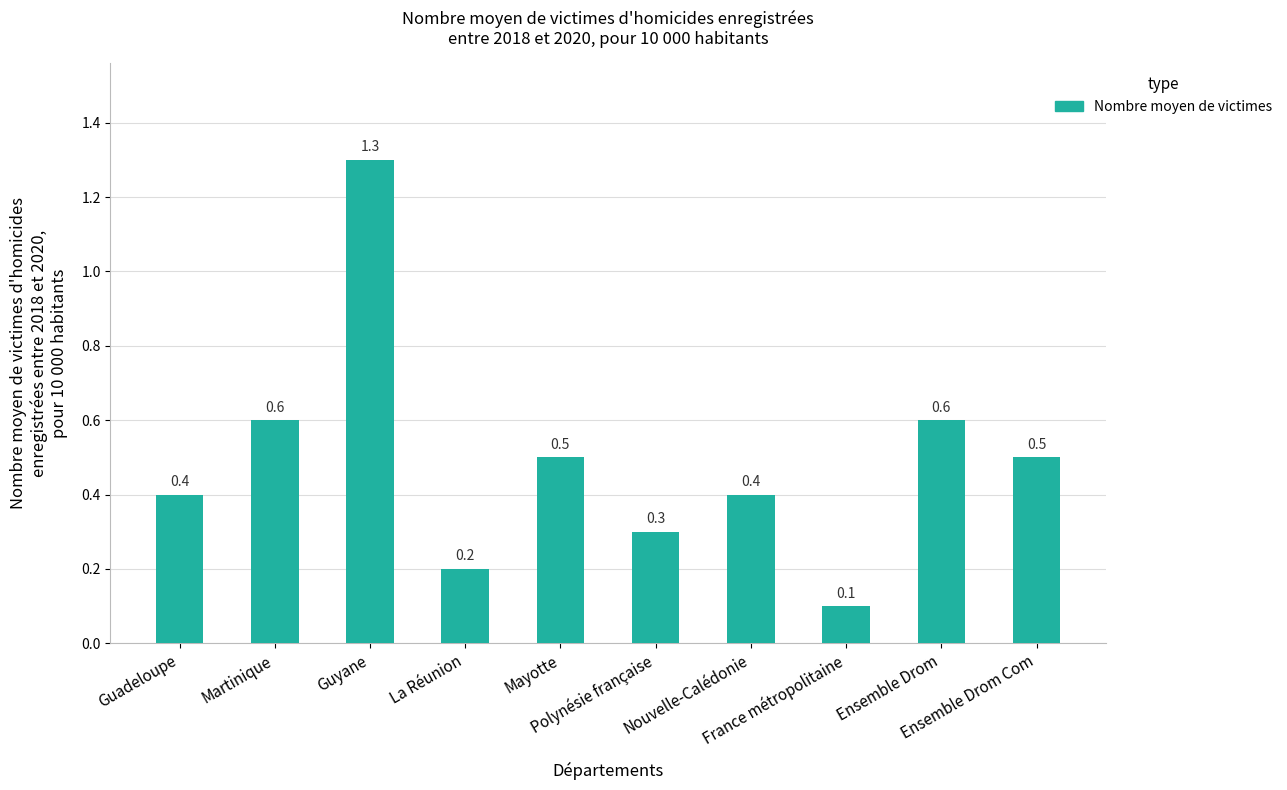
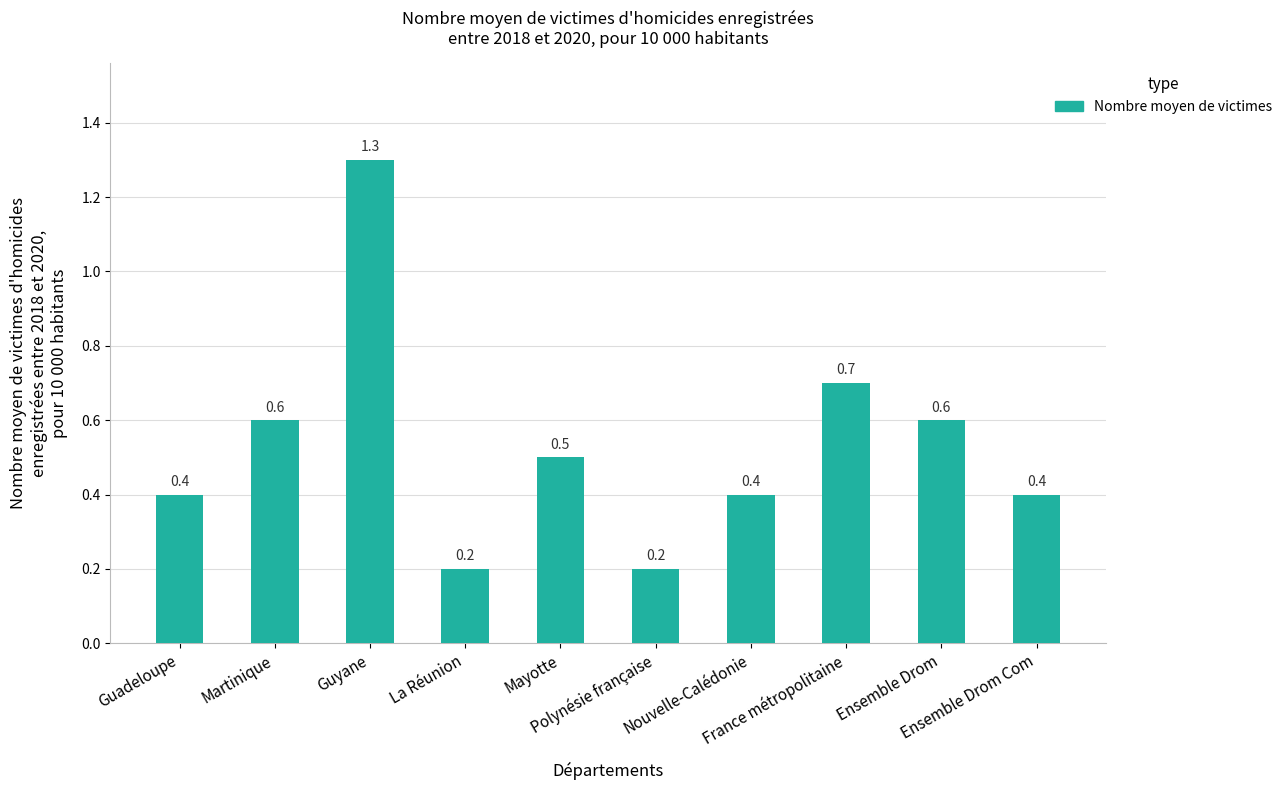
  {
    "Guadeloupe": 0.4,
    "Martinique": 0.6,
    "Guyane": 1.3,
    "La Réunion": 0.2,
    "Mayotte": 0.5,
-   "Polynésie française": 0.3,
+   "Polynésie française": 0.2,
    "Nouvelle-Calédonie": 0.4,
-   "France métropolitaine": 0.1,
+   "France métropolitaine": 0.7,
    "Ensemble Drom": 0.6,
-   "Ensemble Drom Com": 0.5
+   "Ensemble Drom Com": 0.4
  }
